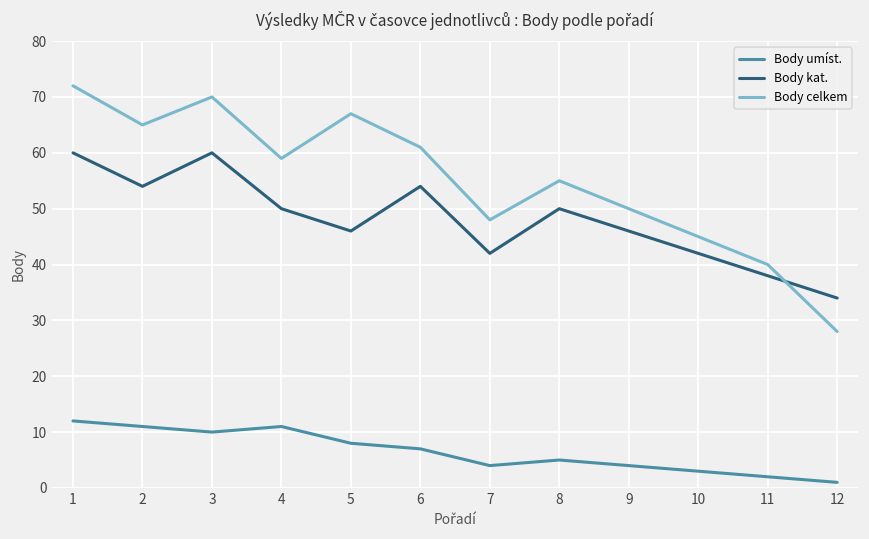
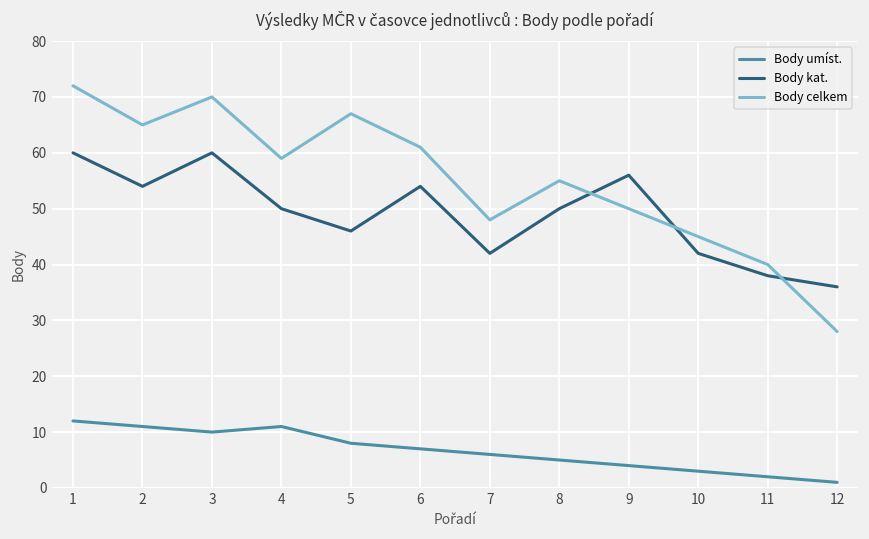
  {
    "Body umíst.": {
      "1": 12,
      "2": 11,
      "3": 10,
      "4": 11,
      "5": 8,
      "6": 7,
-     "7": 4,
+     "7": 6,
      "8": 5,
      "9": 4,
      "10": 3,
      "11": 2,
      "12": 1
    },
    "Body kat.": {
      "1": 60,
      "2": 54,
      "3": 60,
      "4": 50,
      "5": 46,
      "6": 54,
      "7": 42,
      "8": 50,
-     "9": 46,
+     "9": 56,
      "10": 42,
      "11": 38,
-     "12": 34
+     "12": 36
    },
    "Body celkem": {
      "1": 72,
      "2": 65,
      "3": 70,
      "4": 59,
      "5": 67,
      "6": 61,
      "7": 48,
      "8": 55,
      "9": 50,
      "10": 45,
      "11": 40,
      "12": 28
    }
  }
